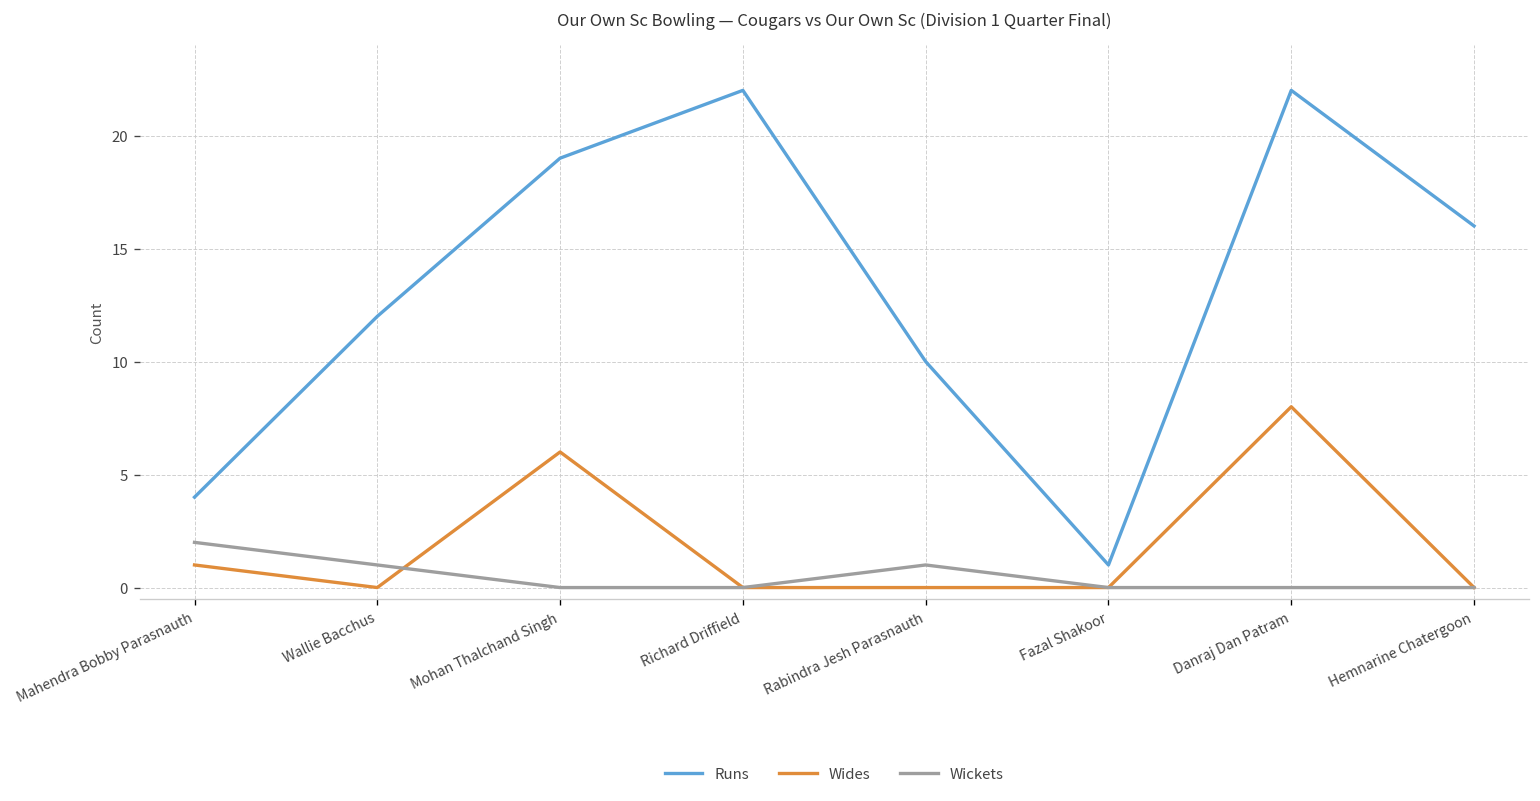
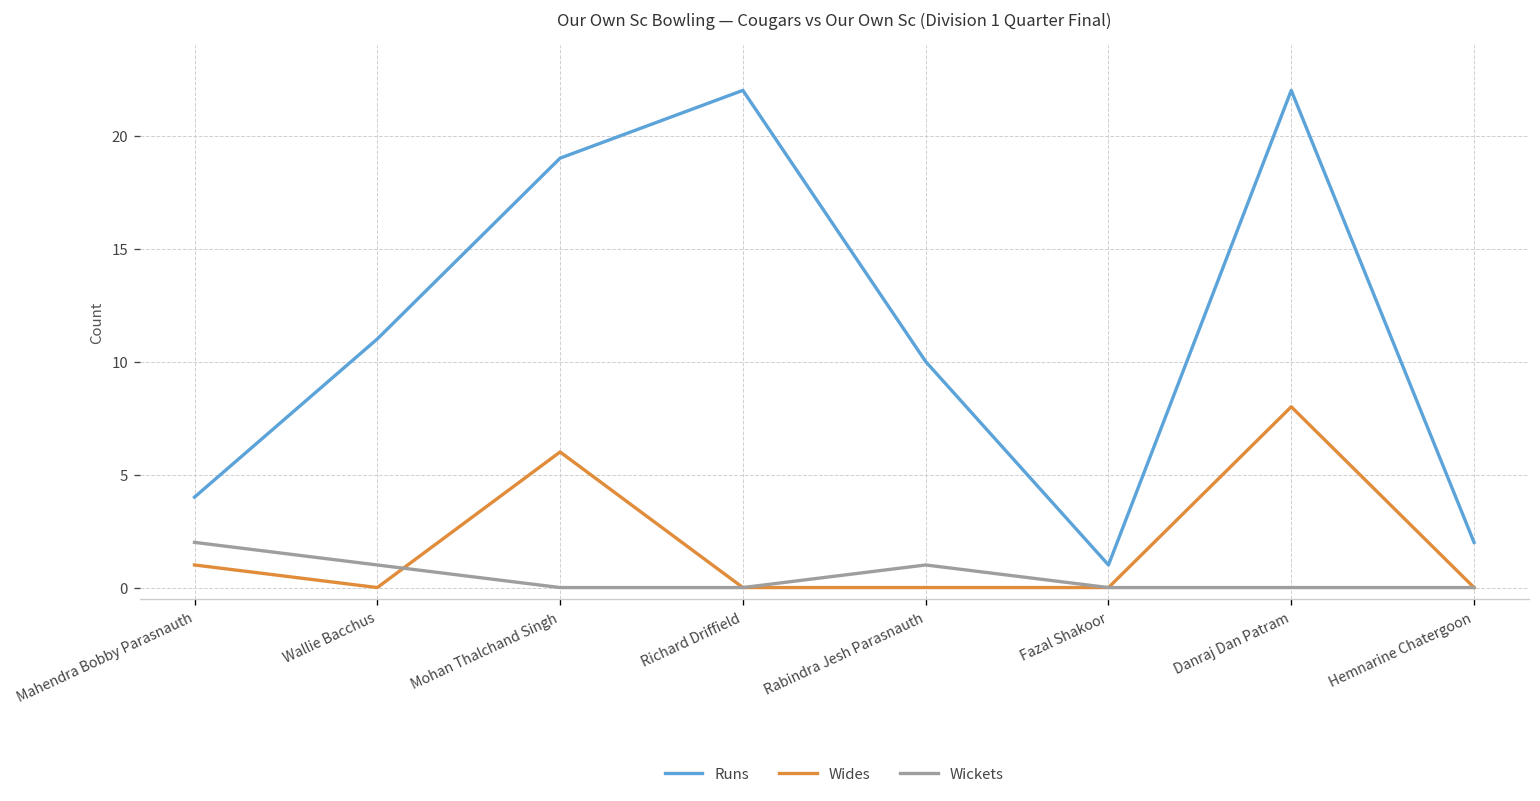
  {
    "Runs": {
      "Mahendra Bobby Parasnauth": 4,
-     "Wallie Bacchus": 12,
+     "Wallie Bacchus": 11,
      "Mohan Thalchand Singh": 19,
      "Richard Driffield": 22,
      "Rabindra Jesh Parasnauth": 10,
      "Fazal Shakoor": 1,
      "Danraj Dan Patram": 22,
-     "Hemnarine Chatergoon": 16
+     "Hemnarine Chatergoon": 2
    },
    "Wides": {
      "Mahendra Bobby Parasnauth": 1,
      "Wallie Bacchus": 0,
      "Mohan Thalchand Singh": 6,
      "Rabindra Jesh Parasnauth": 0,
      "Danraj Dan Patram": 8
    },
    "Wickets": {
      "Mahendra Bobby Parasnauth": 2,
      "Wallie Bacchus": 1,
      "Mohan Thalchand Singh": 0,
      "Rabindra Jesh Parasnauth": 1,
      "Danraj Dan Patram": 0
    }
  }
